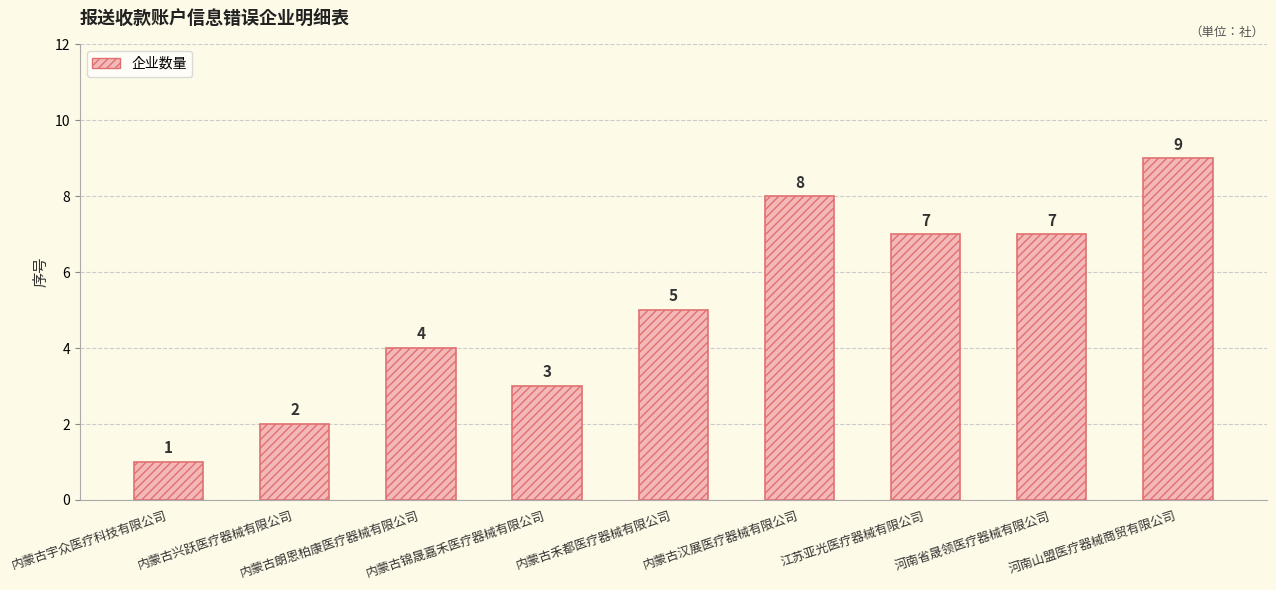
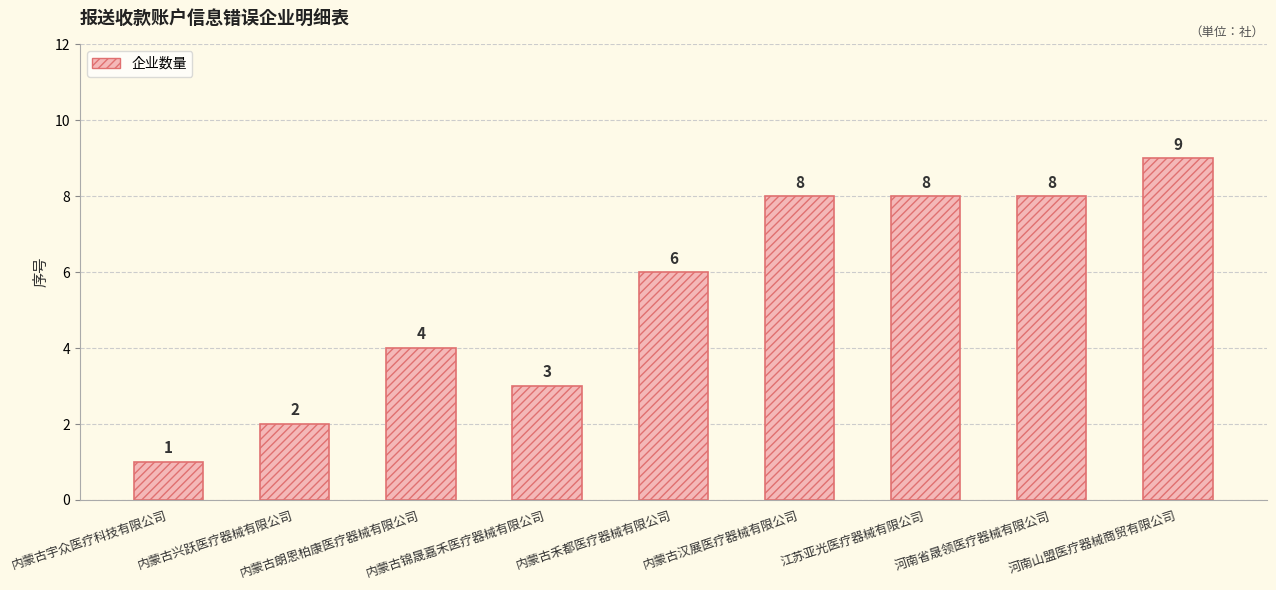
  {
    "内蒙古宇众医疗科技有限公司": 1,
    "内蒙古兴跃医疗器械有限公司": 2,
    "内蒙古朗恩柏康医疗器械有限公司": 4,
    "内蒙古锦晟嘉禾医疗器械有限公司": 3,
-   "内蒙古禾都医疗器械有限公司": 5,
+   "内蒙古禾都医疗器械有限公司": 6,
    "内蒙古汉展医疗器械有限公司": 8,
-   "江苏亚光医疗器械有限公司": 7,
-   "河南省晟领医疗器械有限公司": 7,
+   "江苏亚光医疗器械有限公司": 8,
+   "河南省晟领医疗器械有限公司": 8,
    "河南山盟医疗器械商贸有限公司": 9
  }
